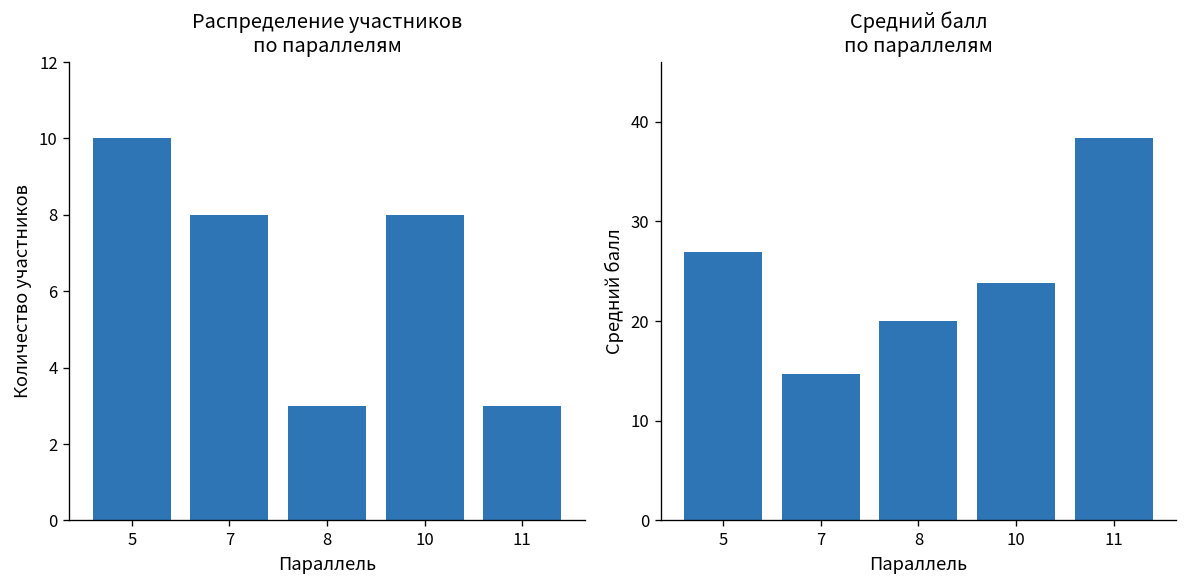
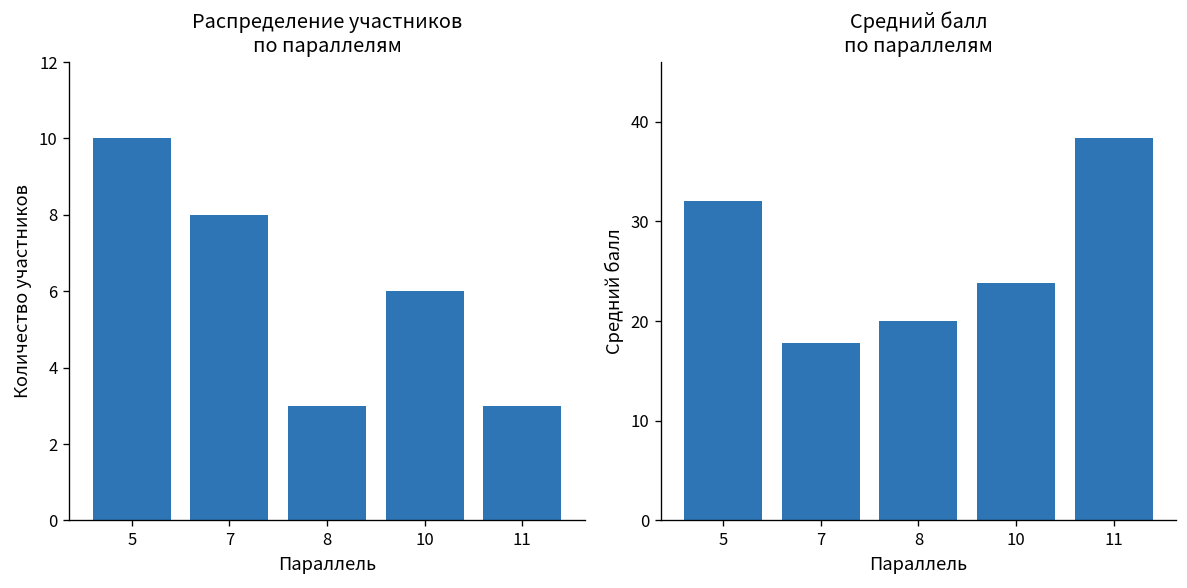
  {
    "Распределение участников по параллелям": {
      "5": 10,
      "7": 8,
      "8": 3,
-     "10": 8,
+     "10": 6,
      "11": 3
    },
    "Средний балл по параллелям": {
-     "5": 27,
-     "7": 15,
+     "5": 32,
+     "7": 18,
      "8": 20,
      "10": 24,
      "11": 38
    }
  }
